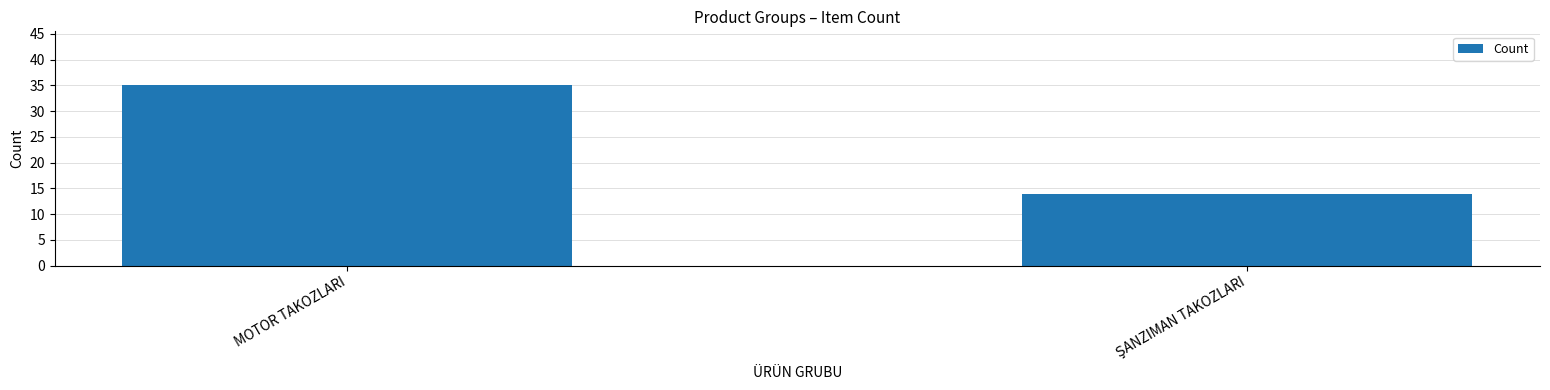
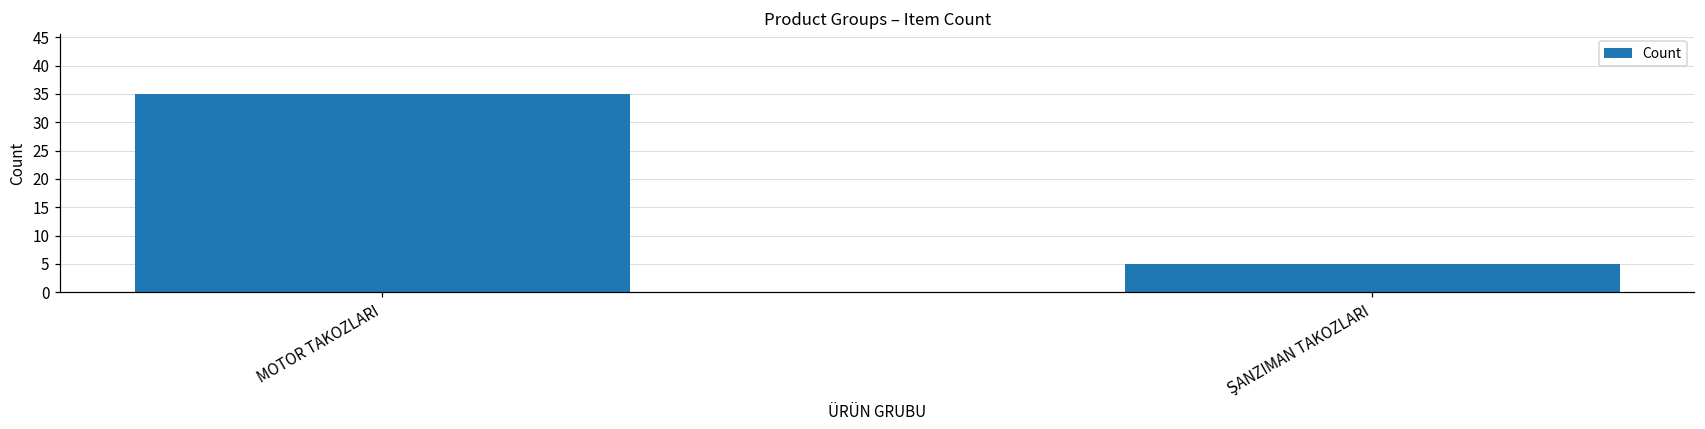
  {
    "MOTOR TAKOZLARI": 35,
-   "ŞANZIMAN TAKOZLARI": 14
+   "ŞANZIMAN TAKOZLARI": 5
  }
